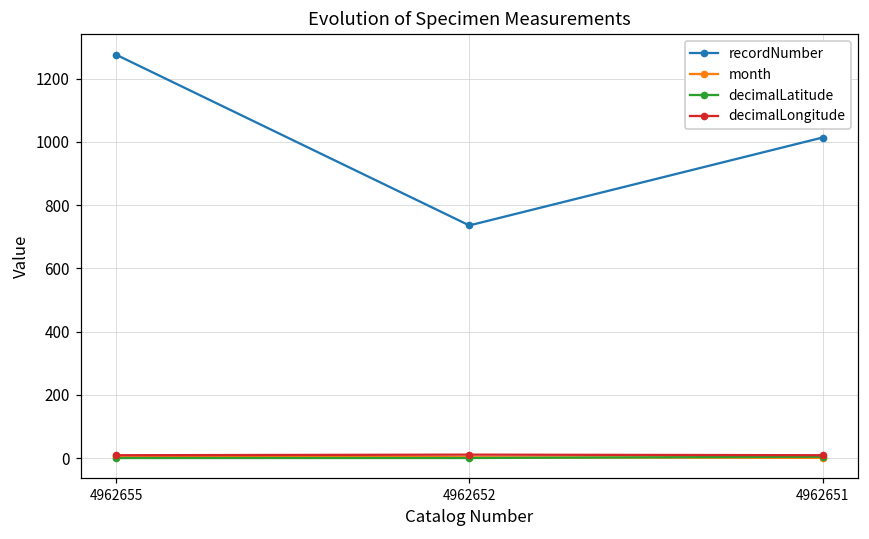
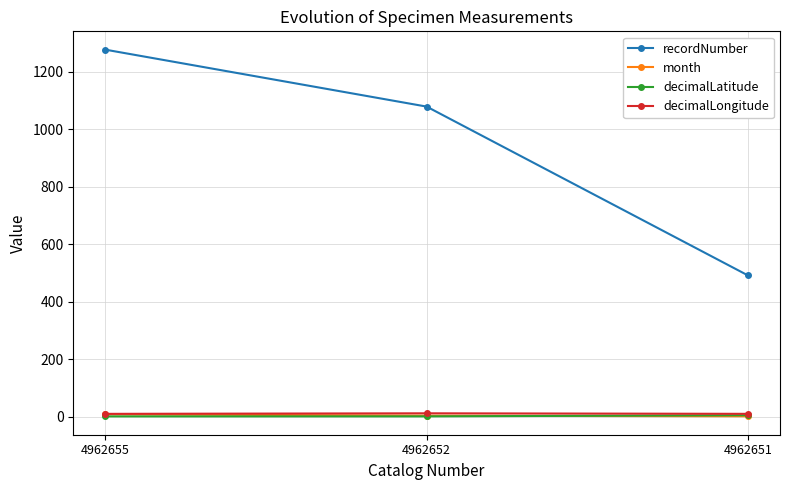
  {
    "recordNumber": {
      "4962655": 1280,
-     "4962652": 740,
-     "4962651": 1010
+     "4962652": 1080,
+     "4962651": 490
    }
  }
